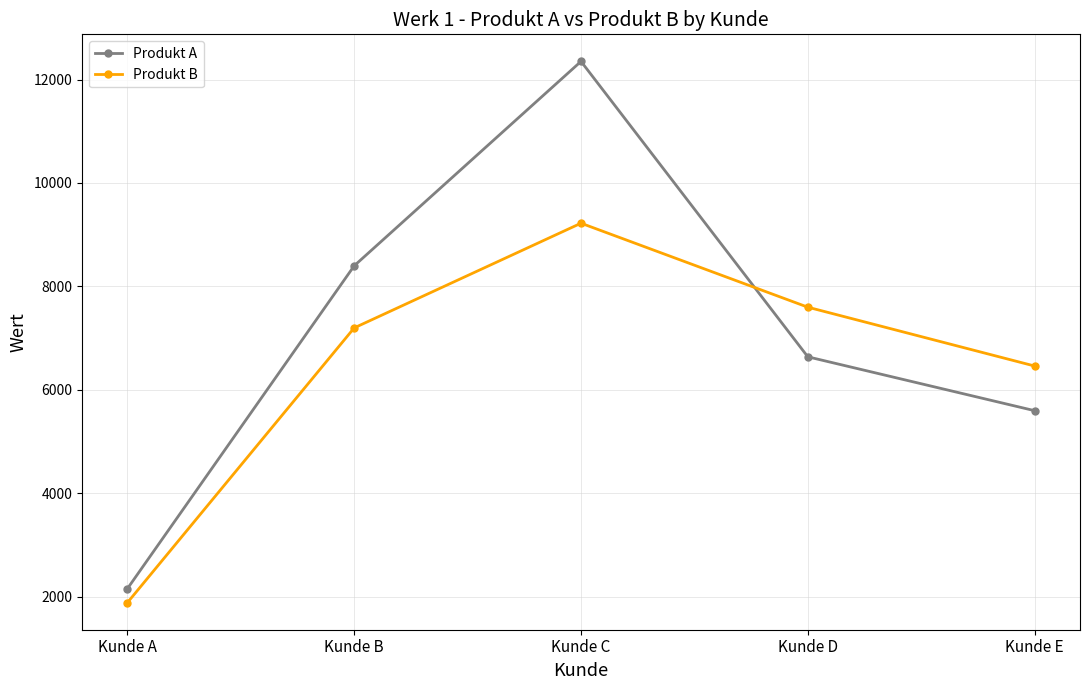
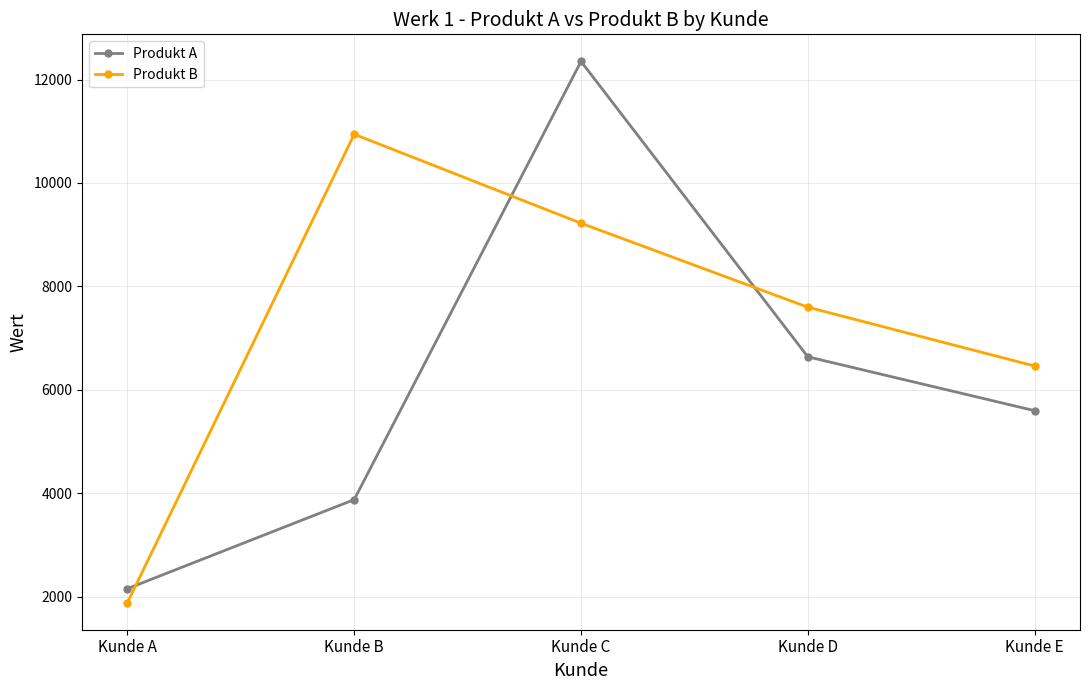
  {
    "Produkt A": {
      "Kunde A": 2200,
-     "Kunde B": 8400,
+     "Kunde B": 3900,
      "Kunde C": 12400,
      "Kunde D": 6600,
      "Kunde E": 5600
    },
    "Produkt B": {
      "Kunde A": 1900,
-     "Kunde B": 7200,
+     "Kunde B": 10900,
      "Kunde C": 9200,
      "Kunde D": 7600,
      "Kunde E": 6500
    }
  }
